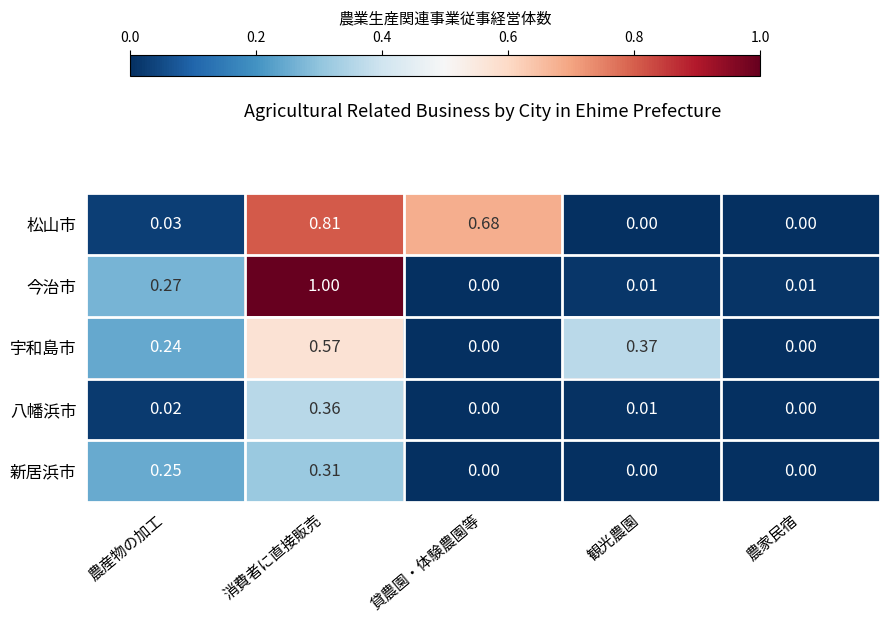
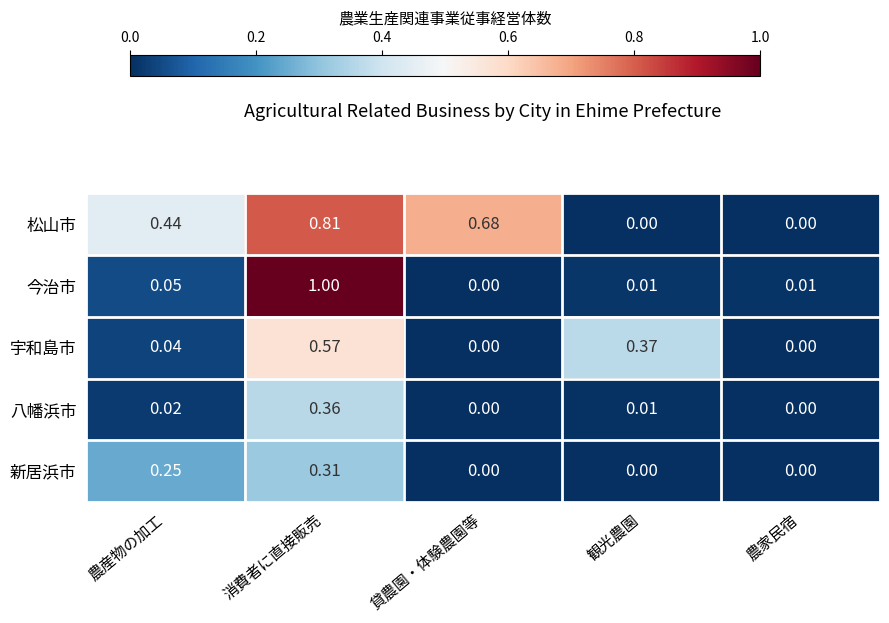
  {
    "松山市": {
-     "農産物の加工": 0.03,
+     "農産物の加工": 0.44,
      "消費者に直接販売": 0.81,
      "貸農園・体験農園等": 0.68,
      "観光農園": 0.00,
      "農家民宿": 0.00
    },
    "今治市": {
-     "農産物の加工": 0.27,
+     "農産物の加工": 0.05,
      "消費者に直接販売": 1.00,
      "貸農園・体験農園等": 0.00,
      "観光農園": 0.01,
      "農家民宿": 0.01
    },
    "宇和島市": {
-     "農産物の加工": 0.24,
+     "農産物の加工": 0.04,
      "消費者に直接販売": 0.57,
      "貸農園・体験農園等": 0.00,
      "観光農園": 0.37,
      "農家民宿": 0.00
    },
    "八幡浜市": {
      "農産物の加工": 0.02,
      "消費者に直接販売": 0.36,
      "貸農園・体験農園等": 0.00,
      "観光農園": 0.01,
      "農家民宿": 0.00
    },
    "新居浜市": {
      "農産物の加工": 0.25,
      "消費者に直接販売": 0.31,
      "貸農園・体験農園等": 0.00,
      "観光農園": 0.00,
      "農家民宿": 0.00
    }
  }
